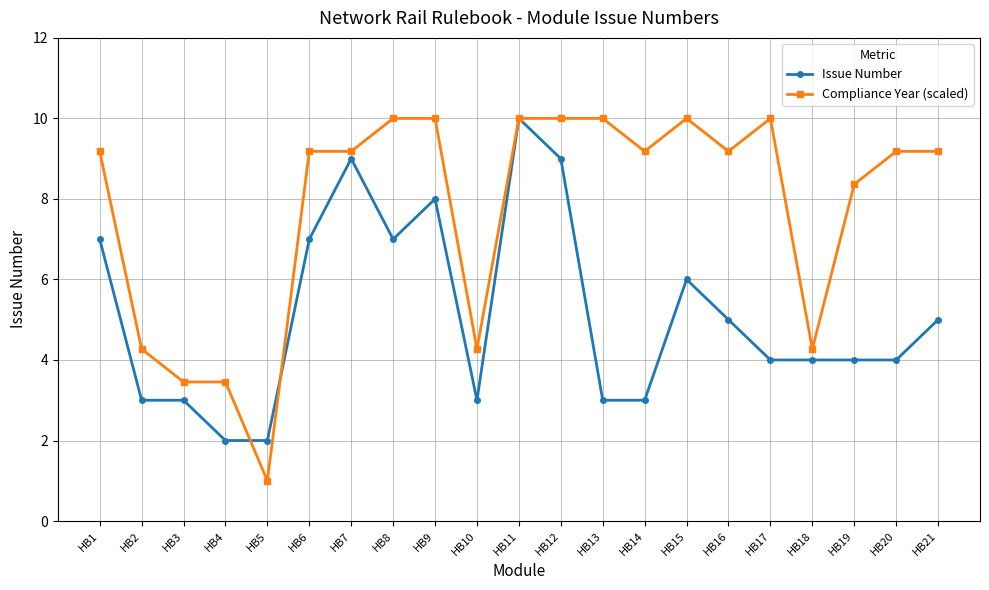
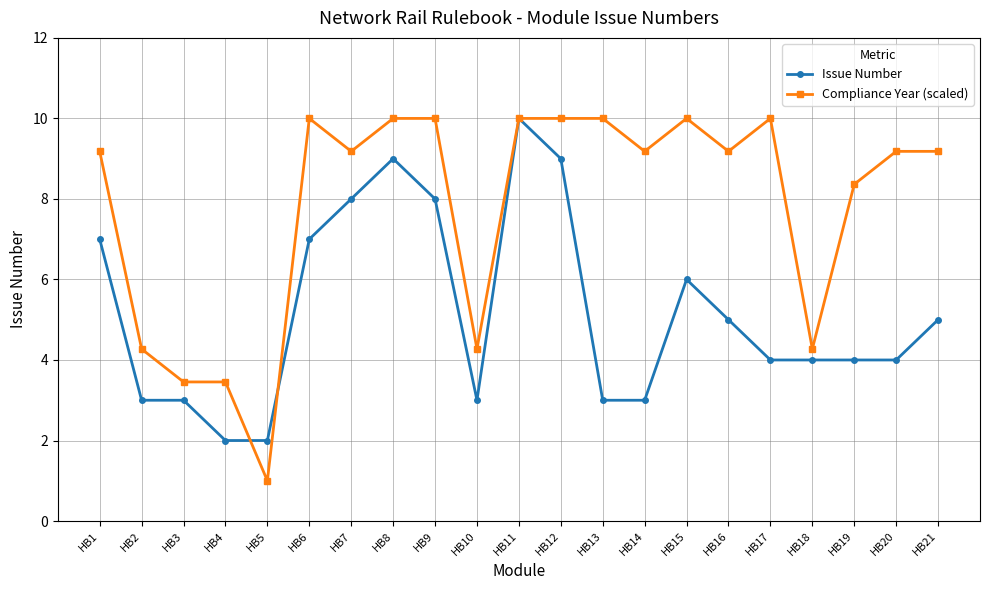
  {
    "Issue Number": {
      "HB1": 7,
      "HB2": 3,
      "HB3": 3,
      "HB4": 2,
      "HB5": 2,
      "HB6": 7,
-     "HB7": 9,
-     "HB8": 7,
+     "HB7": 8,
+     "HB8": 9,
      "HB9": 8,
      "HB10": 3,
      "HB12": 9,
      "HB13": 3,
      "HB14": 3,
      "HB15": 6,
      "HB16": 5,
      "HB17": 4,
      "HB18": 4,
      "HB19": 4,
      "HB20": 4,
      "HB21": 5
    },
    "Compliance Year (scaled)": {
      "HB1": 9.2,
      "HB2": 4.3,
      "HB3": 3.5,
      "HB4": 3.5,
      "HB5": 1.0,
-     "HB6": 9.2,
+     "HB6": 10.0,
      "HB7": 9.2,
      "HB8": 10.0,
      "HB9": 10.0,
      "HB10": 4.3,
      "HB12": 10.0,
      "HB13": 10.0,
      "HB14": 9.2,
      "HB15": 10.0,
      "HB16": 9.2,
      "HB17": 10.0,
      "HB18": 4.3,
      "HB19": 8.4,
      "HB20": 9.2,
      "HB21": 9.2
    }
  }
